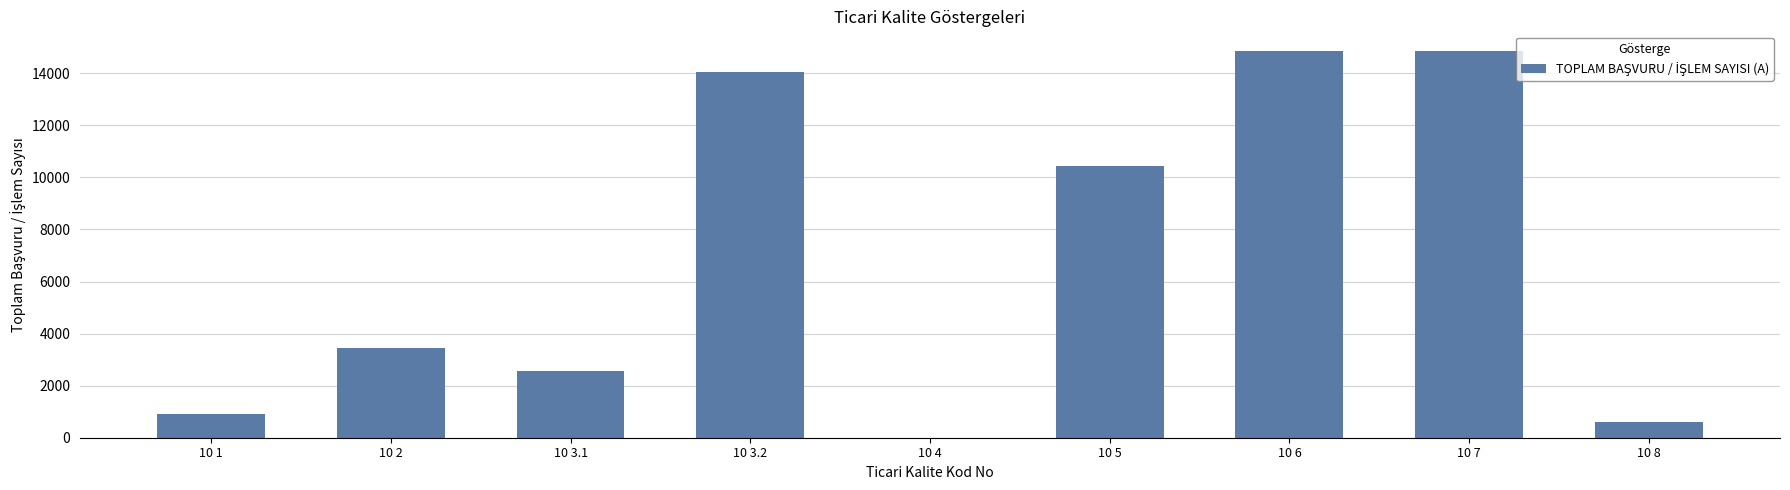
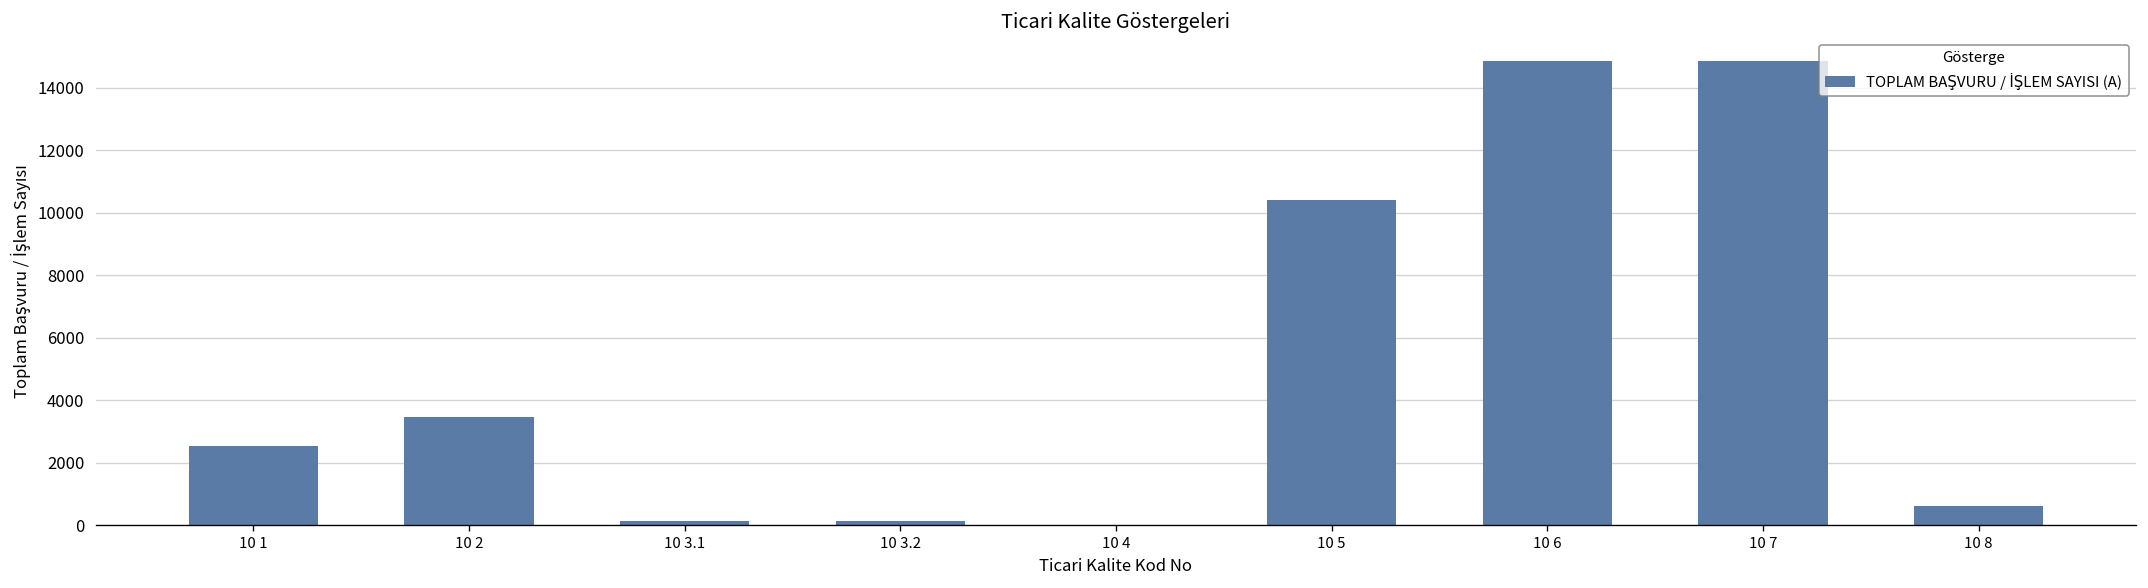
  {
-   "10 1": 900,
+   "10 1": 2500,
    "10 2": 3500,
-   "10 3.1": 2600,
-   "10 3.2": 14000,
+   "10 3.1": 100,
+   "10 3.2": 100,
    "10 5": 10400,
    "10 6": 14900,
    "10 7": 14900,
    "10 8": 600
  }
